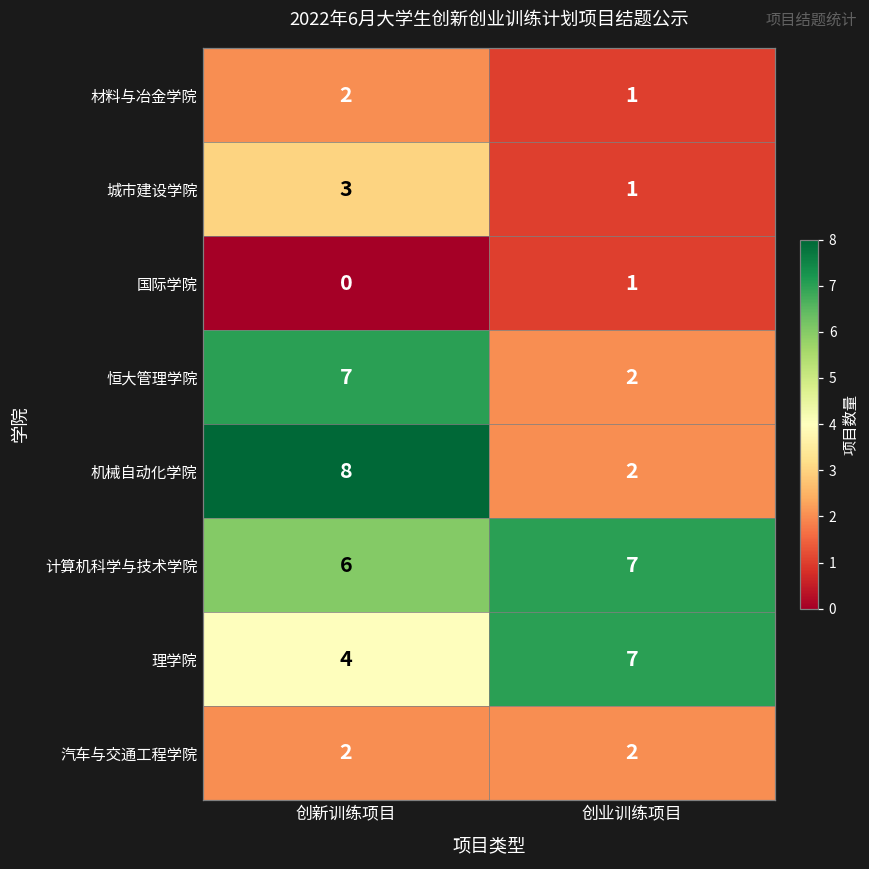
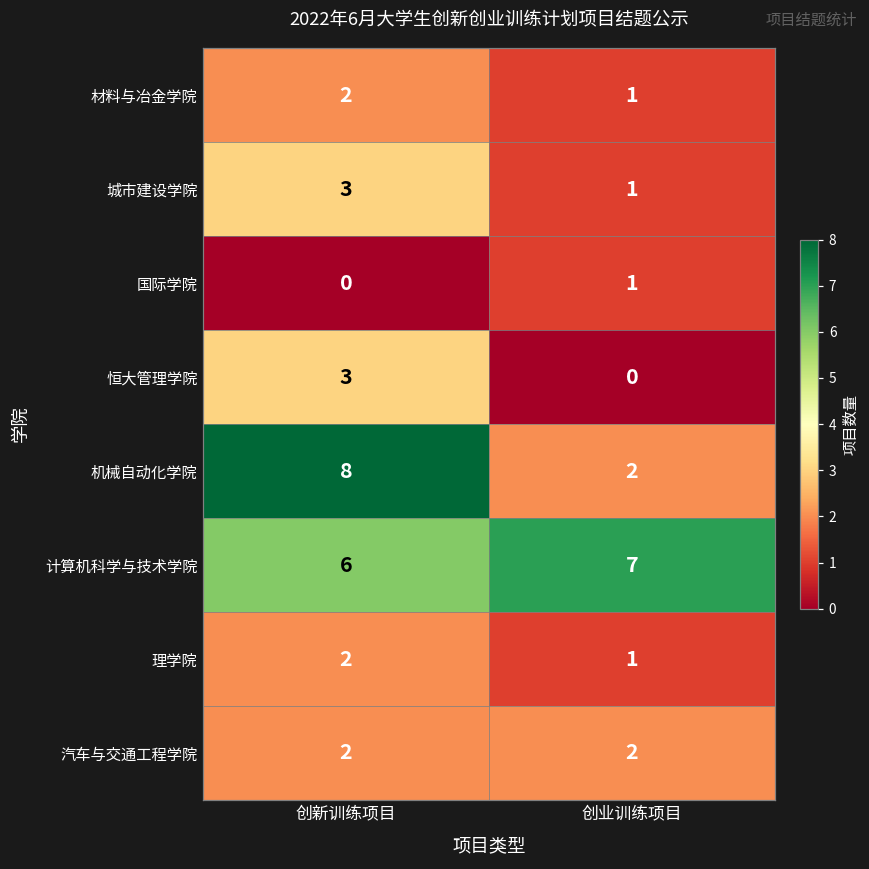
  {
    "材料与冶金学院": {
      "创新训练项目": 2,
      "创业训练项目": 1
    },
    "城市建设学院": {
      "创新训练项目": 3,
      "创业训练项目": 1
    },
    "国际学院": {
      "创新训练项目": 0,
      "创业训练项目": 1
    },
    "恒大管理学院": {
-     "创新训练项目": 7,
-     "创业训练项目": 2
+     "创新训练项目": 3,
+     "创业训练项目": 0
    },
    "机械自动化学院": {
      "创新训练项目": 8,
      "创业训练项目": 2
    },
    "计算机科学与技术学院": {
      "创新训练项目": 6,
      "创业训练项目": 7
    },
    "理学院": {
-     "创新训练项目": 4,
-     "创业训练项目": 7
+     "创新训练项目": 2,
+     "创业训练项目": 1
    },
    "汽车与交通工程学院": {
      "创新训练项目": 2,
      "创业训练项目": 2
    }
  }
